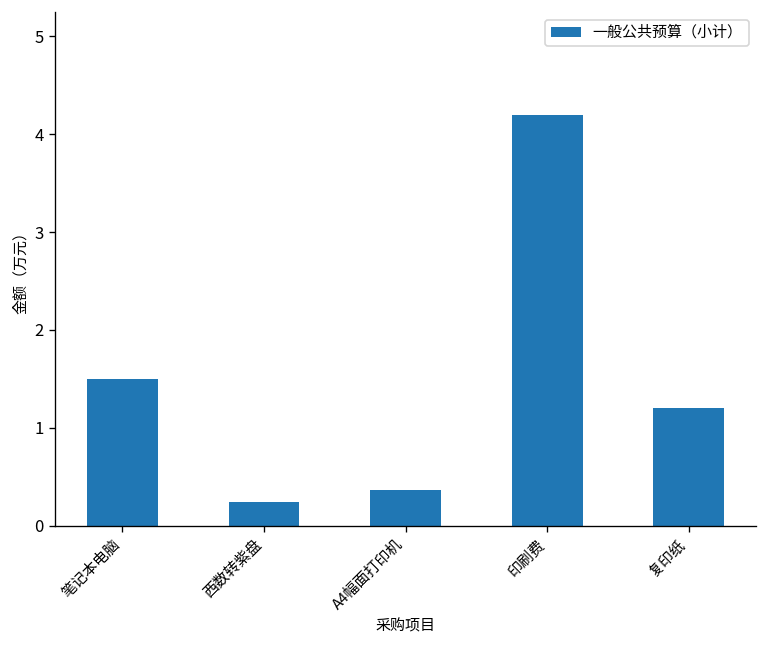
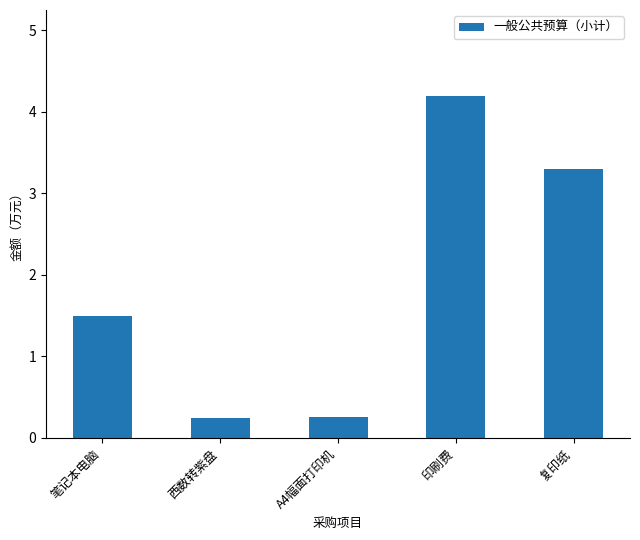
  {
    "笔记本电脑": 1.5,
    "西数转紫盘": 0.2,
-   "A4幅面打印机": 0.4,
+   "A4幅面打印机": 0.3,
    "印刷费": 4.2,
-   "复印纸": 1.2
+   "复印纸": 3.3
  }
